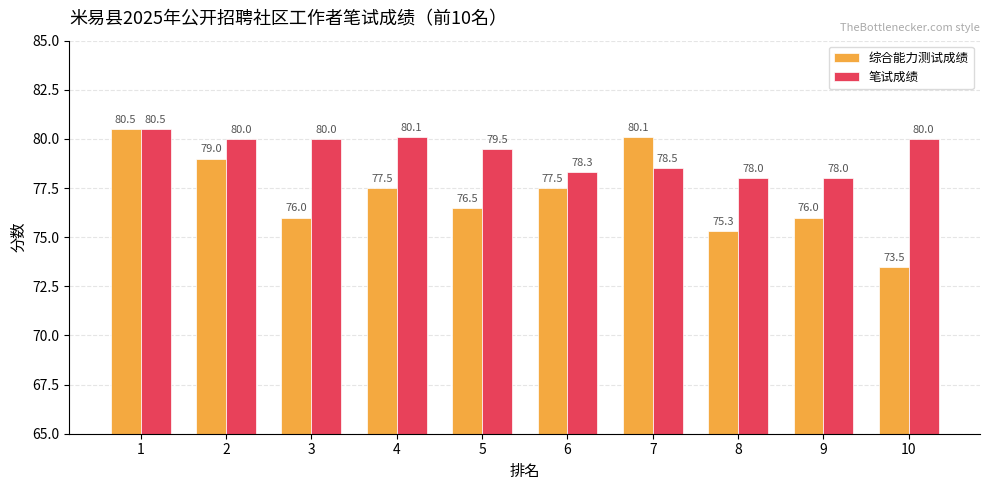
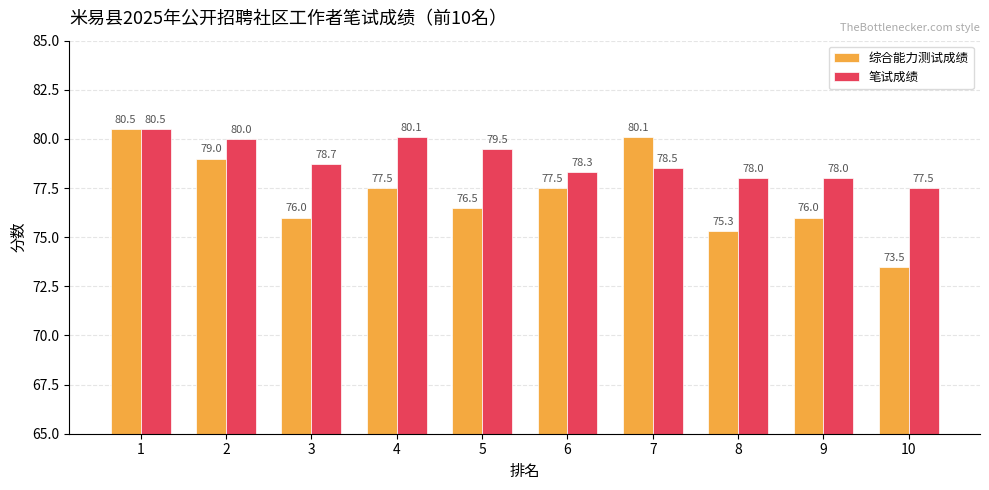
  {
    "综合能力测试成绩": {
      "1": 80.5,
      "2": 79.0,
      "3": 76.0,
      "4": 77.5,
      "5": 76.5,
      "6": 77.5,
      "7": 80.1,
      "8": 75.3,
      "9": 76.0,
      "10": 73.5
    },
    "笔试成绩": {
      "1": 80.5,
      "2": 80.0,
-     "3": 80.0,
+     "3": 78.7,
      "4": 80.1,
      "5": 79.5,
      "6": 78.3,
      "7": 78.5,
      "8": 78.0,
      "9": 78.0,
-     "10": 80.0
+     "10": 77.5
    }
  }
